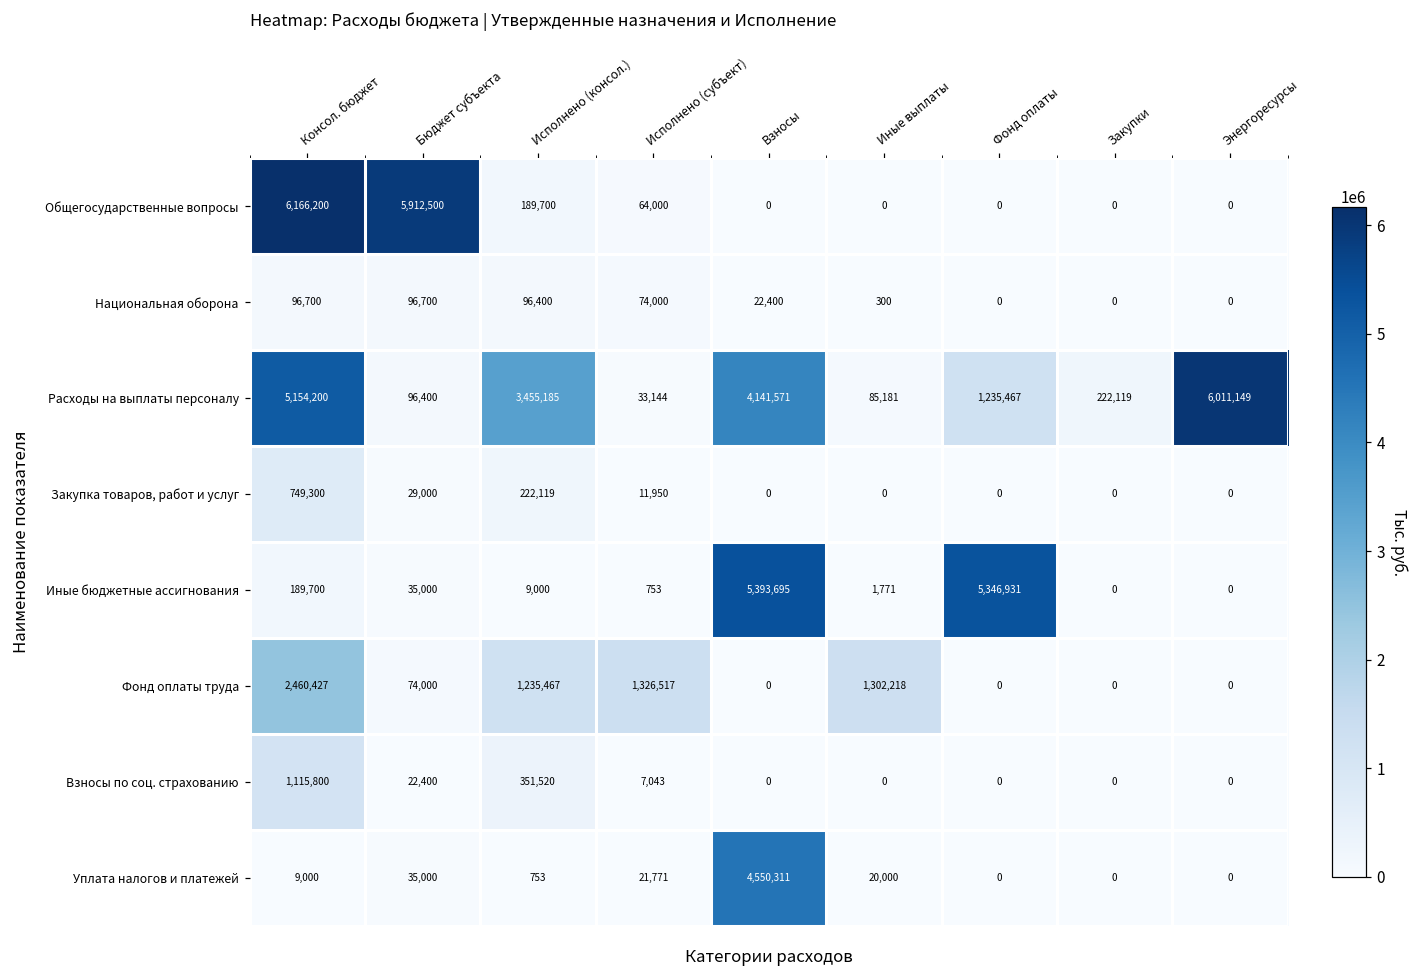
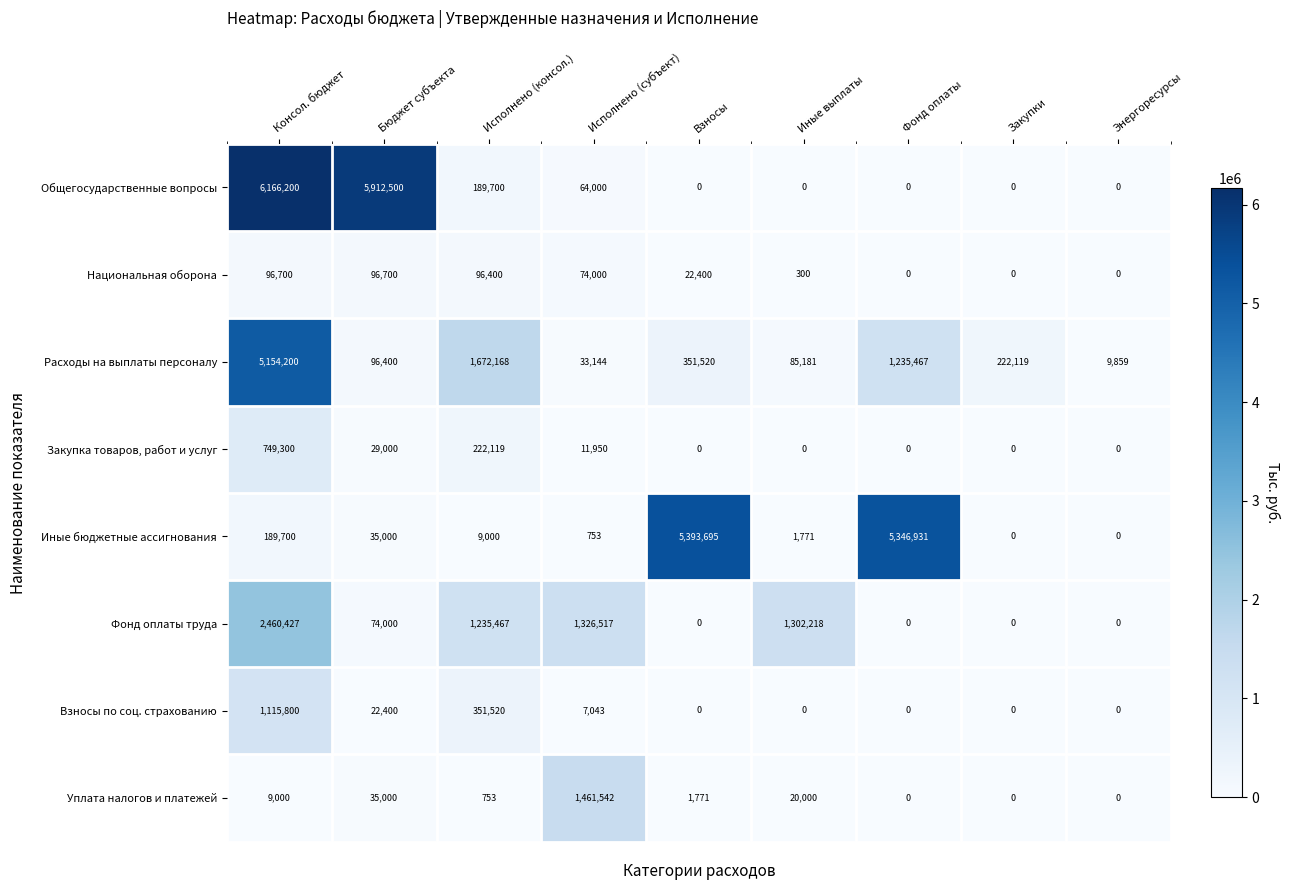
  {
    "Общегосударственные вопросы": {
      "Консол. бюджет": "6,166,200",
      "Бюджет субъекта": "5,912,500",
      "Исполнено (консол.)": "189,700",
      "Исполнено (субъект)": "64,000",
      "Взносы": "0",
      "Иные выплаты": "0",
      "Фонд оплаты": "0",
      "Закупки": "0",
      "Энергоресурсы": "0"
    },
    "Национальная оборона": {
      "Консол. бюджет": "96,700",
      "Бюджет субъекта": "96,700",
      "Исполнено (консол.)": "96,400",
      "Исполнено (субъект)": "74,000",
      "Взносы": "22,400",
      "Иные выплаты": "300",
      "Фонд оплаты": "0",
      "Закупки": "0",
      "Энергоресурсы": "0"
    },
    "Расходы на выплаты персоналу": {
      "Консол. бюджет": "5,154,200",
      "Бюджет субъекта": "96,400",
-     "Исполнено (консол.)": "3,455,185",
+     "Исполнено (консол.)": "1,672,168",
      "Исполнено (субъект)": "33,144",
-     "Взносы": "4,141,571",
+     "Взносы": "351,520",
      "Иные выплаты": "85,181",
      "Фонд оплаты": "1,235,467",
      "Закупки": "222,119",
-     "Энергоресурсы": "6,011,149"
+     "Энергоресурсы": "9,859"
    },
    "Закупка товаров, работ и услуг": {
      "Консол. бюджет": "749,300",
      "Бюджет субъекта": "29,000",
      "Исполнено (консол.)": "222,119",
      "Исполнено (субъект)": "11,950",
      "Взносы": "0",
      "Иные выплаты": "0",
      "Фонд оплаты": "0",
      "Закупки": "0",
      "Энергоресурсы": "0"
    },
    "Иные бюджетные ассигнования": {
      "Консол. бюджет": "189,700",
      "Бюджет субъекта": "35,000",
      "Исполнено (консол.)": "9,000",
      "Исполнено (субъект)": "753",
      "Взносы": "5,393,695",
      "Иные выплаты": "1,771",
      "Фонд оплаты": "5,346,931",
      "Закупки": "0",
      "Энергоресурсы": "0"
    },
    "Фонд оплаты труда": {
      "Консол. бюджет": "2,460,427",
      "Бюджет субъекта": "74,000",
      "Исполнено (консол.)": "1,235,467",
      "Исполнено (субъект)": "1,326,517",
      "Взносы": "0",
      "Иные выплаты": "1,302,218",
      "Фонд оплаты": "0",
      "Закупки": "0",
      "Энергоресурсы": "0"
    },
    "Взносы по соц. страхованию": {
      "Консол. бюджет": "1,115,800",
      "Бюджет субъекта": "22,400",
      "Исполнено (консол.)": "351,520",
      "Исполнено (субъект)": "7,043",
      "Взносы": "0",
      "Иные выплаты": "0",
      "Фонд оплаты": "0",
      "Закупки": "0",
      "Энергоресурсы": "0"
    },
    "Уплата налогов и платежей": {
      "Консол. бюджет": "9,000",
      "Бюджет субъекта": "35,000",
      "Исполнено (консол.)": "753",
-     "Исполнено (субъект)": "21,771",
-     "Взносы": "4,550,311",
+     "Исполнено (субъект)": "1,461,542",
+     "Взносы": "1,771",
      "Иные выплаты": "20,000",
      "Фонд оплаты": "0",
      "Закупки": "0",
      "Энергоресурсы": "0"
    }
  }
